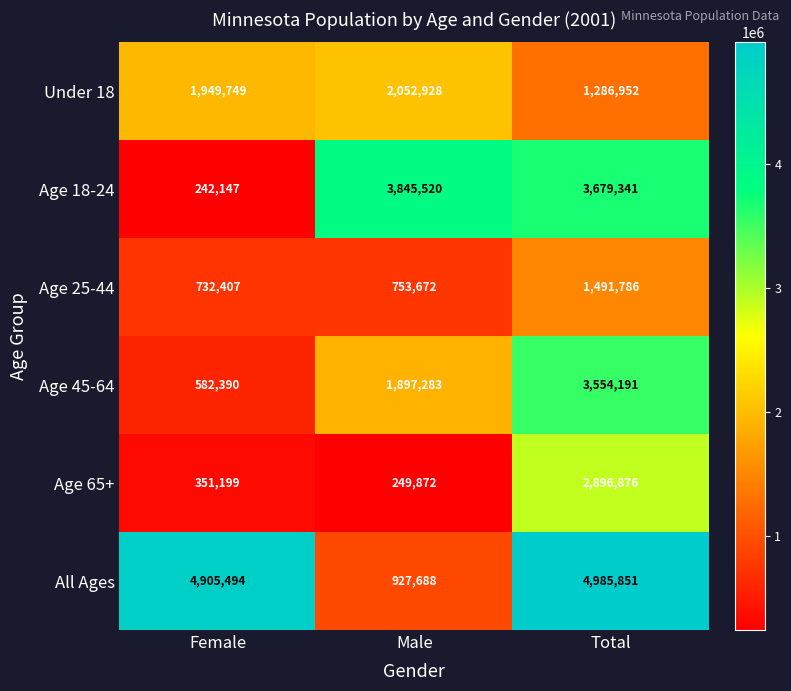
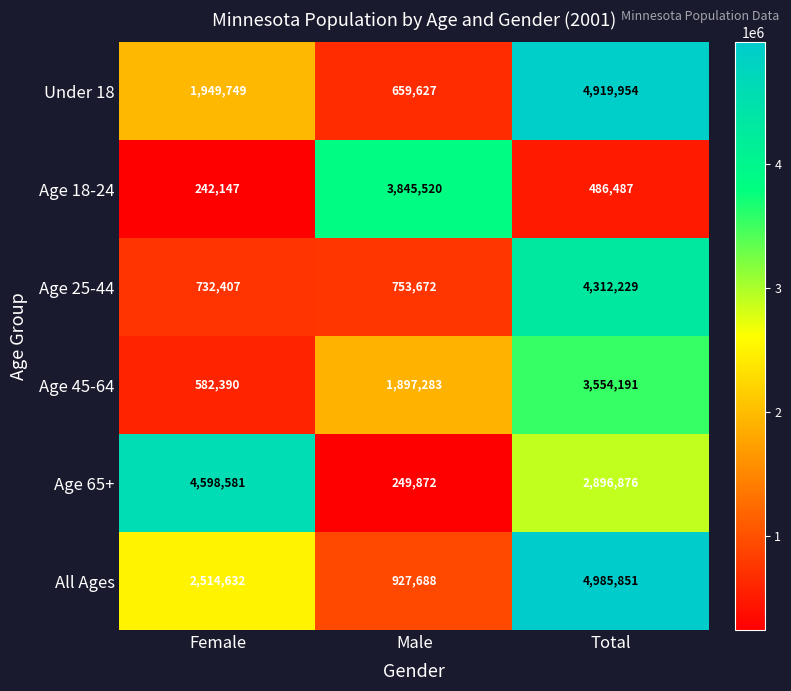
  {
    "Under 18": {
      "Female": "1,949,749",
-     "Male": "2,052,928",
-     "Total": "1,286,952"
+     "Male": "659,627",
+     "Total": "4,919,954"
    },
    "Age 18-24": {
      "Female": "242,147",
      "Male": "3,845,520",
-     "Total": "3,679,341"
+     "Total": "486,487"
    },
    "Age 25-44": {
      "Female": "732,407",
      "Male": "753,672",
-     "Total": "1,491,786"
+     "Total": "4,312,229"
    },
    "Age 45-64": {
      "Female": "582,390",
      "Male": "1,897,283",
      "Total": "3,554,191"
    },
    "Age 65+": {
-     "Female": "351,199",
+     "Female": "4,598,581",
      "Male": "249,872",
      "Total": "2,896,876"
    },
    "All Ages": {
-     "Female": "4,905,494",
+     "Female": "2,514,632",
      "Male": "927,688",
      "Total": "4,985,851"
    }
  }
